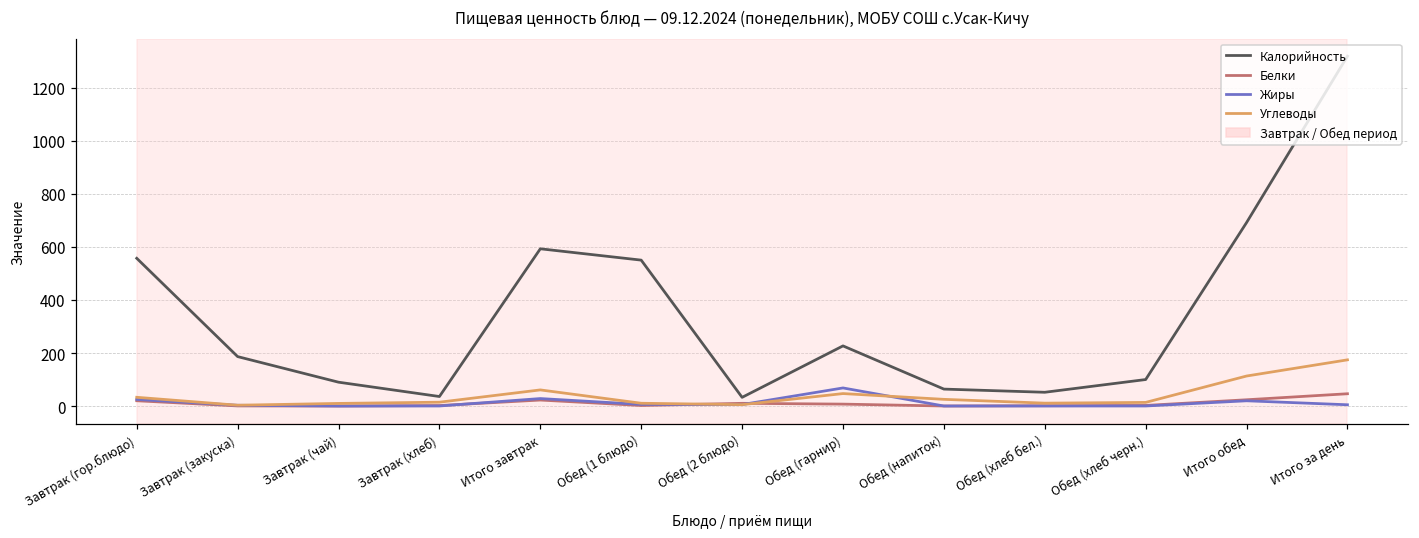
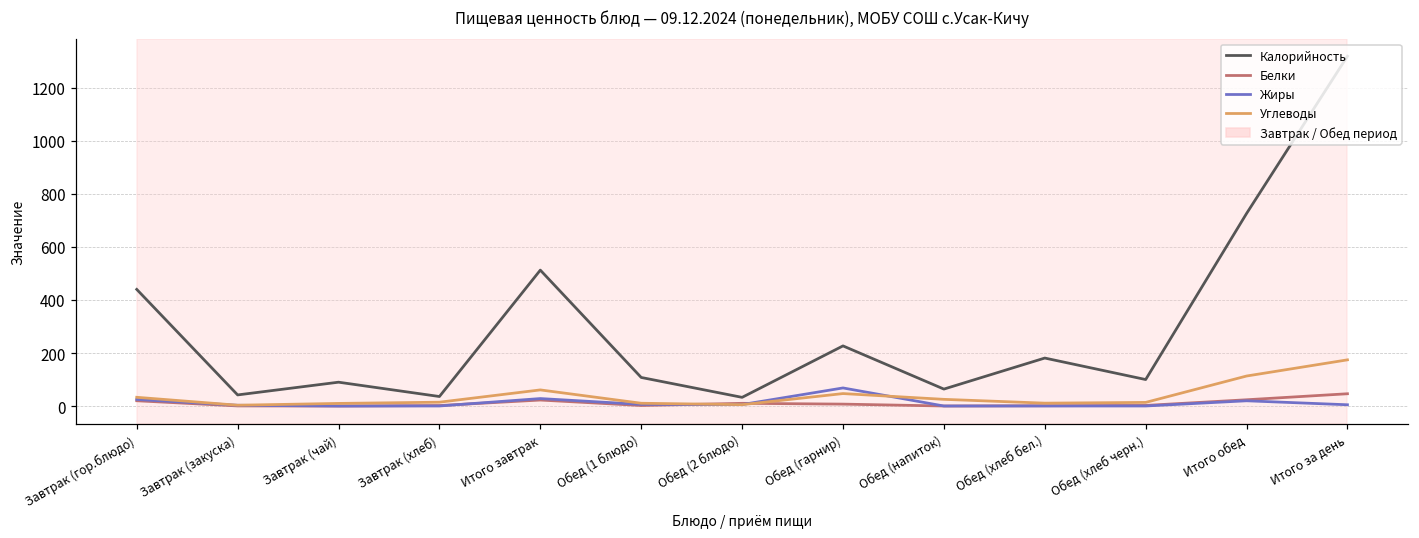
  {
    "Калорийность": {
-     "Завтрак (гор.блюдо)": 560,
-     "Завтрак (закуска)": 190,
+     "Завтрак (гор.блюдо)": 440,
+     "Завтрак (закуска)": 40,
      "Завтрак (чай)": 90,
      "Завтрак (хлеб)": 40,
-     "Итого завтрак": 590,
-     "Обед (1 блюдо)": 550,
+     "Итого завтрак": 510,
+     "Обед (1 блюдо)": 110,
      "Обед (2 блюдо)": 30,
      "Обед (гарнир)": 230,
      "Обед (напиток)": 60,
-     "Обед (хлеб бел.)": 50,
+     "Обед (хлеб бел.)": 180,
      "Обед (хлеб черн.)": 100,
-     "Итого обед": 690
+     "Итого обед": 730
    },
    "Жиры": {
      "Обед (гарнир)": 70,
      "Итого за день": 0
    }
  }
